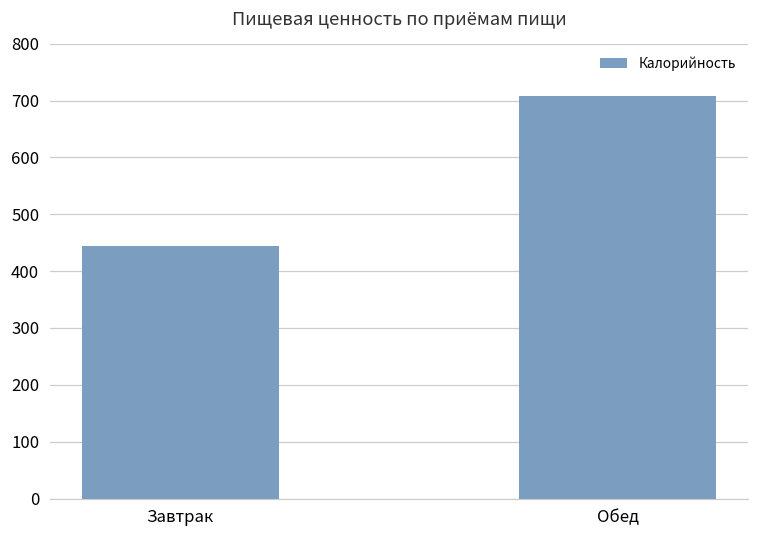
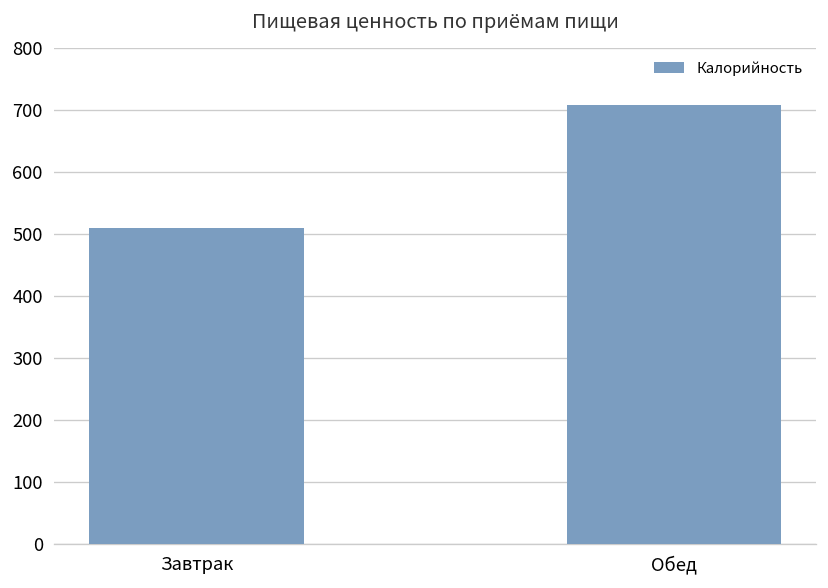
  {
-   "Завтрак": 450,
+   "Завтрак": 510,
    "Обед": 710
  }
